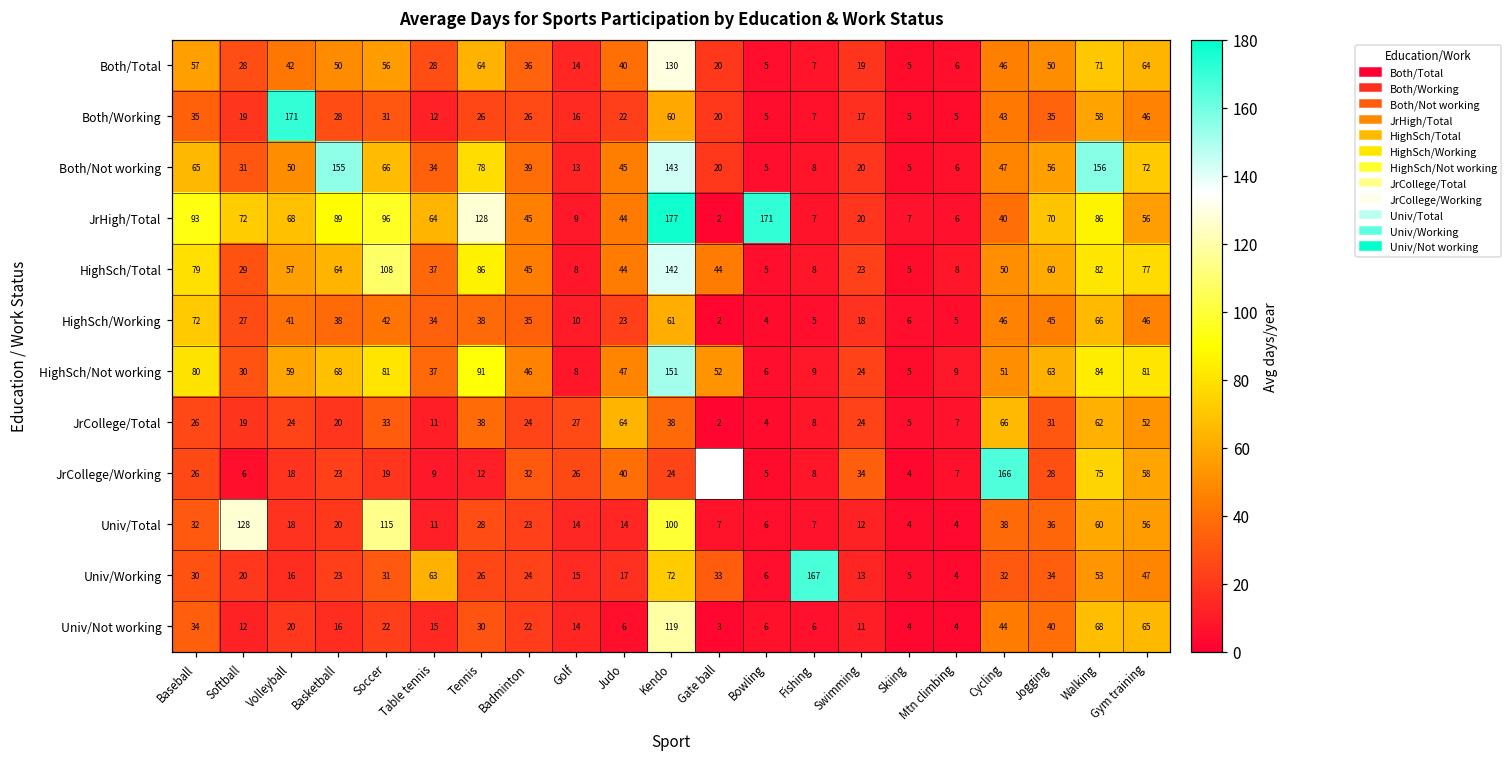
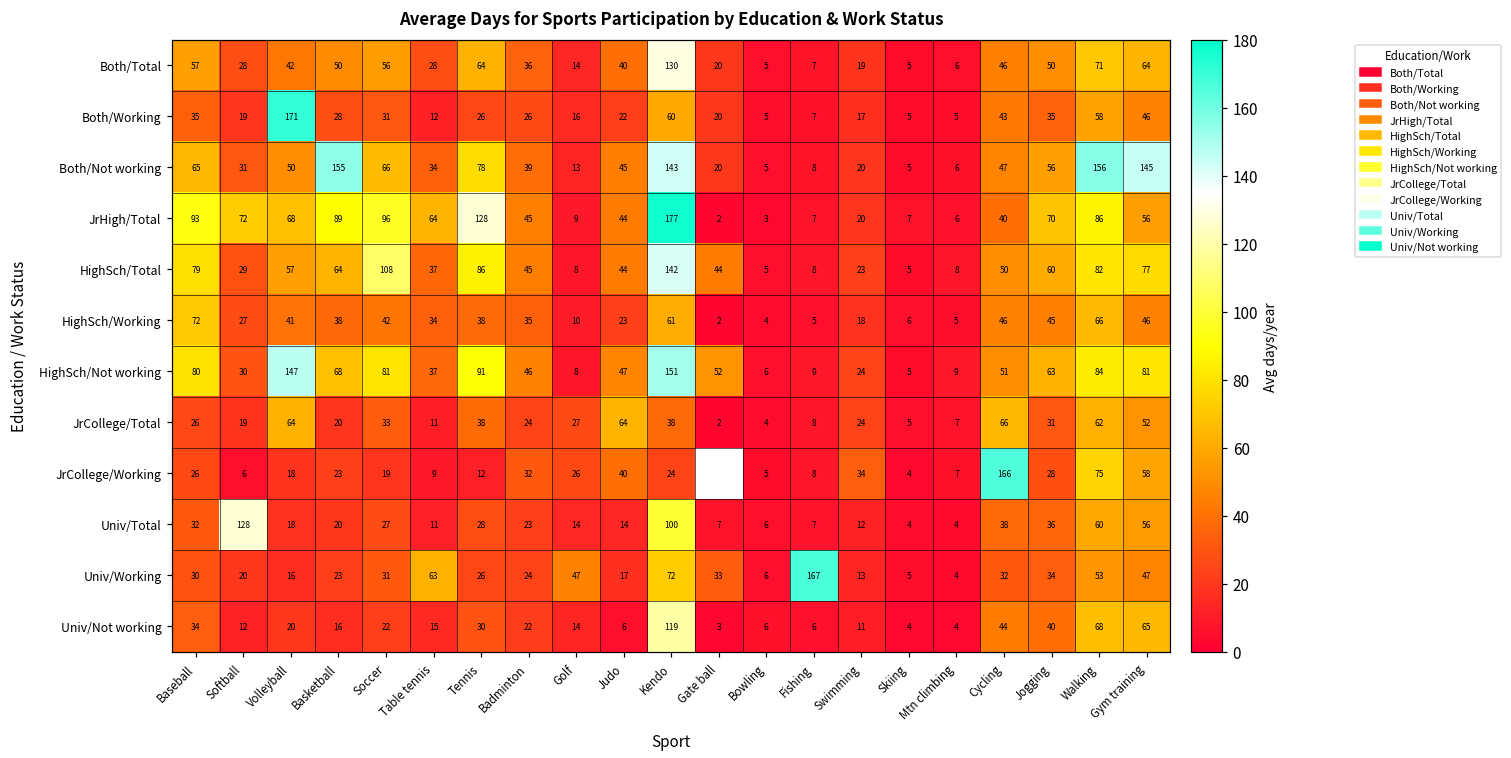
  {
    "Both/Not working": {
      "Baseball": 65,
      "Softball": 31,
      "Volleyball": 50,
      "Basketball": 155,
      "Soccer": 66,
      "Table tennis": 34,
      "Tennis": 78,
      "Badminton": 39,
      "Golf": 13,
      "Judo": 45,
      "Kendo": 143,
      "Gate ball": 20,
      "Bowling": 5,
      "Fishing": 8,
      "Swimming": 20,
      "Skiing": 5,
      "Mtn climbing": 6,
      "Cycling": 47,
      "Jogging": 56,
      "Walking": 156,
-     "Gym training": 72
+     "Gym training": 145
    },
    "JrHigh/Total": {
      "Baseball": 93,
      "Softball": 72,
      "Volleyball": 68,
      "Basketball": 89,
      "Soccer": 96,
      "Table tennis": 64,
      "Tennis": 128,
      "Badminton": 45,
      "Golf": 9,
      "Judo": 44,
      "Kendo": 177,
      "Gate ball": 2,
-     "Bowling": 171,
+     "Bowling": 3,
      "Fishing": 7,
      "Swimming": 20,
      "Skiing": 7,
      "Mtn climbing": 6,
      "Cycling": 40,
      "Jogging": 70,
      "Walking": 86,
      "Gym training": 56
    },
    "HighSch/Not working": {
      "Baseball": 80,
      "Softball": 30,
-     "Volleyball": 59,
+     "Volleyball": 147,
      "Basketball": 68,
      "Soccer": 81,
      "Table tennis": 37,
      "Tennis": 91,
      "Badminton": 46,
      "Golf": 8,
      "Judo": 47,
      "Kendo": 151,
      "Gate ball": 52,
      "Bowling": 6,
      "Fishing": 9,
      "Swimming": 24,
      "Skiing": 5,
      "Mtn climbing": 9,
      "Cycling": 51,
      "Jogging": 63,
      "Walking": 84,
      "Gym training": 81
    },
    "JrCollege/Total": {
      "Baseball": 26,
      "Softball": 19,
-     "Volleyball": 24,
+     "Volleyball": 64,
      "Basketball": 20,
      "Soccer": 33,
      "Table tennis": 11,
      "Tennis": 38,
      "Badminton": 24,
      "Golf": 27,
      "Judo": 64,
      "Kendo": 38,
      "Gate ball": 2,
      "Bowling": 4,
      "Fishing": 8,
      "Swimming": 24,
      "Skiing": 5,
      "Mtn climbing": 7,
      "Cycling": 66,
      "Jogging": 31,
      "Walking": 62,
      "Gym training": 52
    },
    "Univ/Total": {
      "Baseball": 32,
      "Softball": 128,
      "Volleyball": 18,
      "Basketball": 20,
-     "Soccer": 115,
+     "Soccer": 27,
      "Table tennis": 11,
      "Tennis": 28,
      "Badminton": 23,
      "Golf": 14,
      "Judo": 14,
      "Kendo": 100,
      "Gate ball": 7,
      "Bowling": 6,
      "Fishing": 7,
      "Swimming": 12,
      "Skiing": 4,
      "Mtn climbing": 4,
      "Cycling": 38,
      "Jogging": 36,
      "Walking": 60,
      "Gym training": 56
    },
    "Univ/Working": {
      "Baseball": 30,
      "Softball": 20,
      "Volleyball": 16,
      "Basketball": 23,
      "Soccer": 31,
      "Table tennis": 63,
      "Tennis": 26,
      "Badminton": 24,
-     "Golf": 15,
+     "Golf": 47,
      "Judo": 17,
      "Kendo": 72,
      "Gate ball": 33,
      "Bowling": 6,
      "Fishing": 167,
      "Swimming": 13,
      "Skiing": 5,
      "Mtn climbing": 4,
      "Cycling": 32,
      "Jogging": 34,
      "Walking": 53,
      "Gym training": 47
    }
  }
